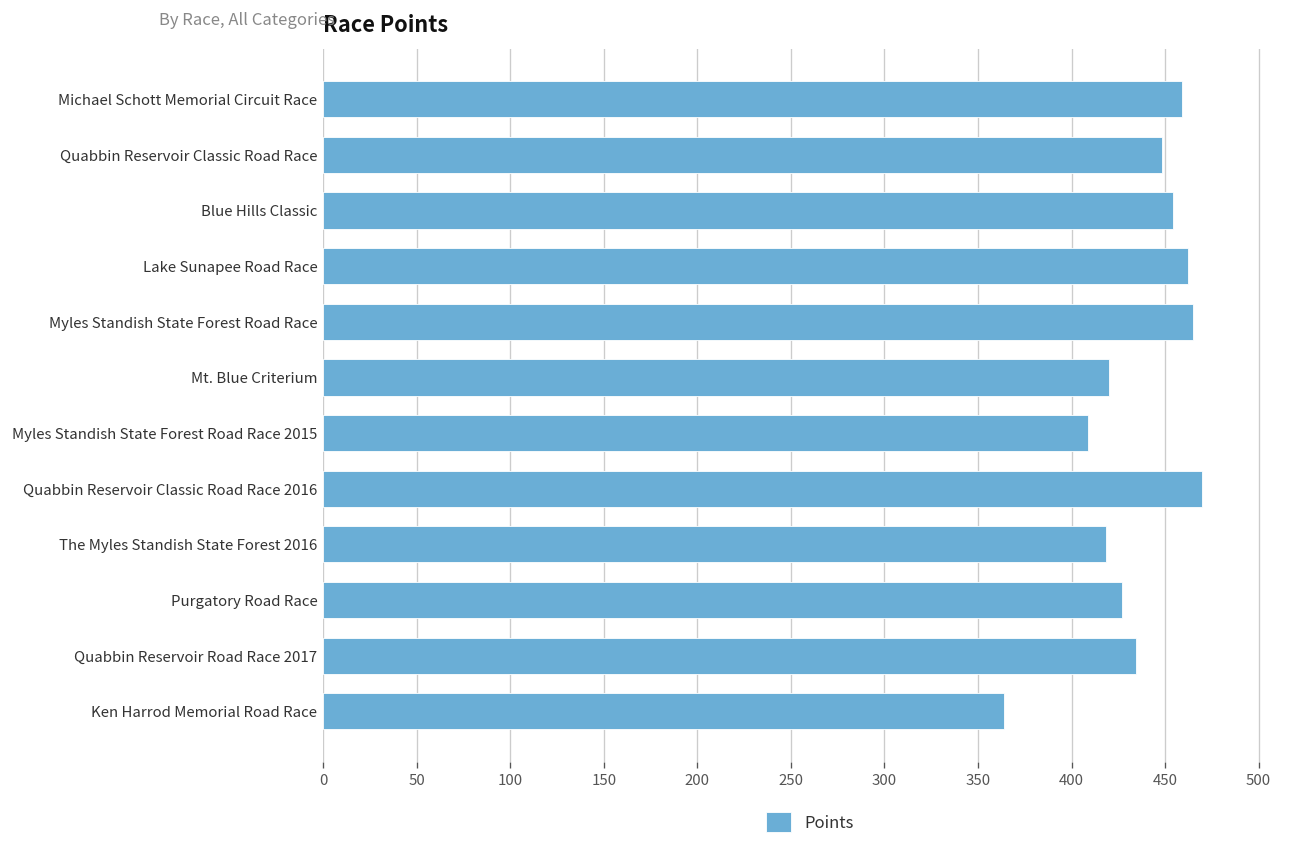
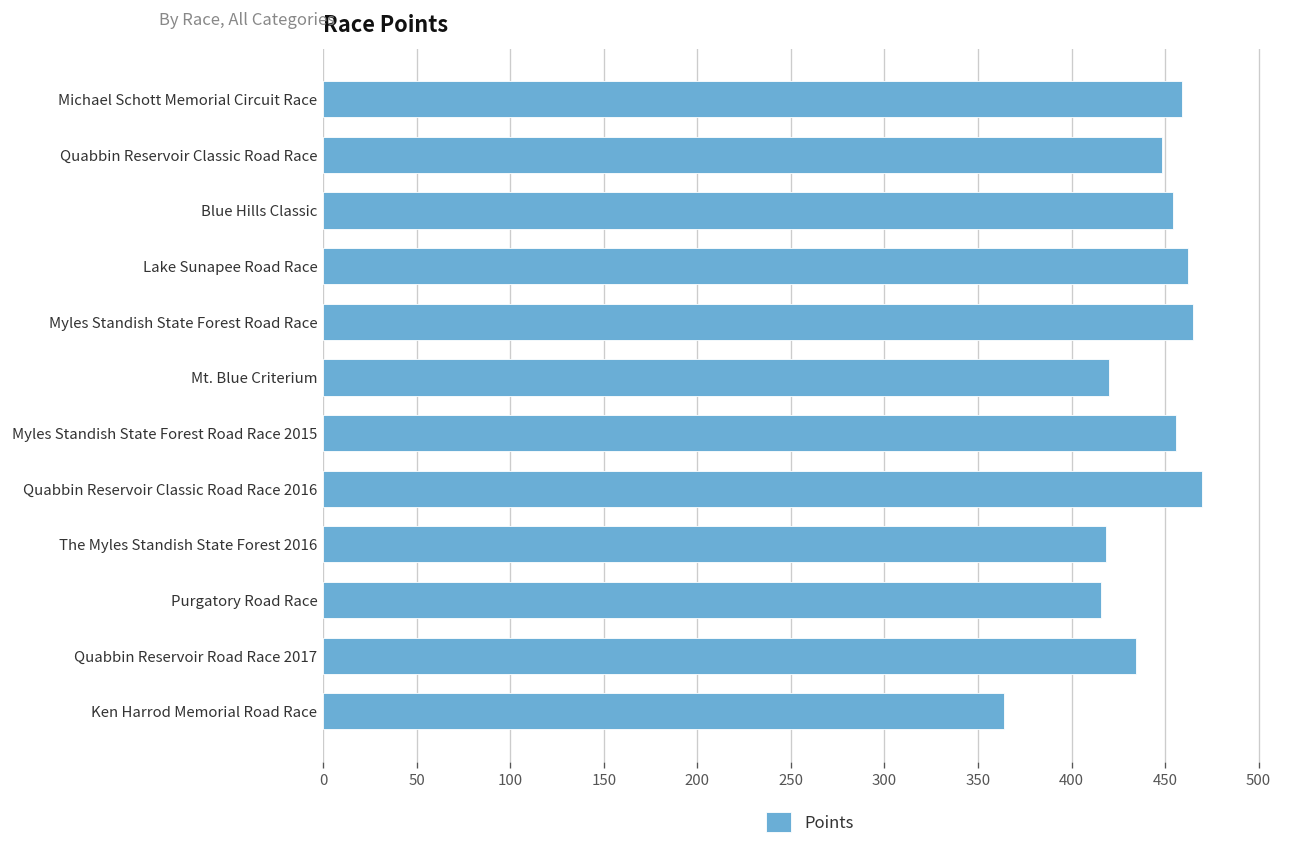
  {
    "Michael Schott Memorial Circuit Race": 459,
    "Quabbin Reservoir Classic Road Race": 449,
    "Blue Hills Classic": 454,
    "Lake Sunapee Road Race": 462,
    "Myles Standish State Forest Road Race": 465,
    "Mt. Blue Criterium": 420,
-   "Myles Standish State Forest Road Race 2015": 409,
+   "Myles Standish State Forest Road Race 2015": 456,
    "Quabbin Reservoir Classic Road Race 2016": 470,
    "The Myles Standish State Forest 2016": 419,
-   "Purgatory Road Race": 427,
+   "Purgatory Road Race": 416,
    "Quabbin Reservoir Road Race 2017": 435,
    "Ken Harrod Memorial Road Race": 364
  }
